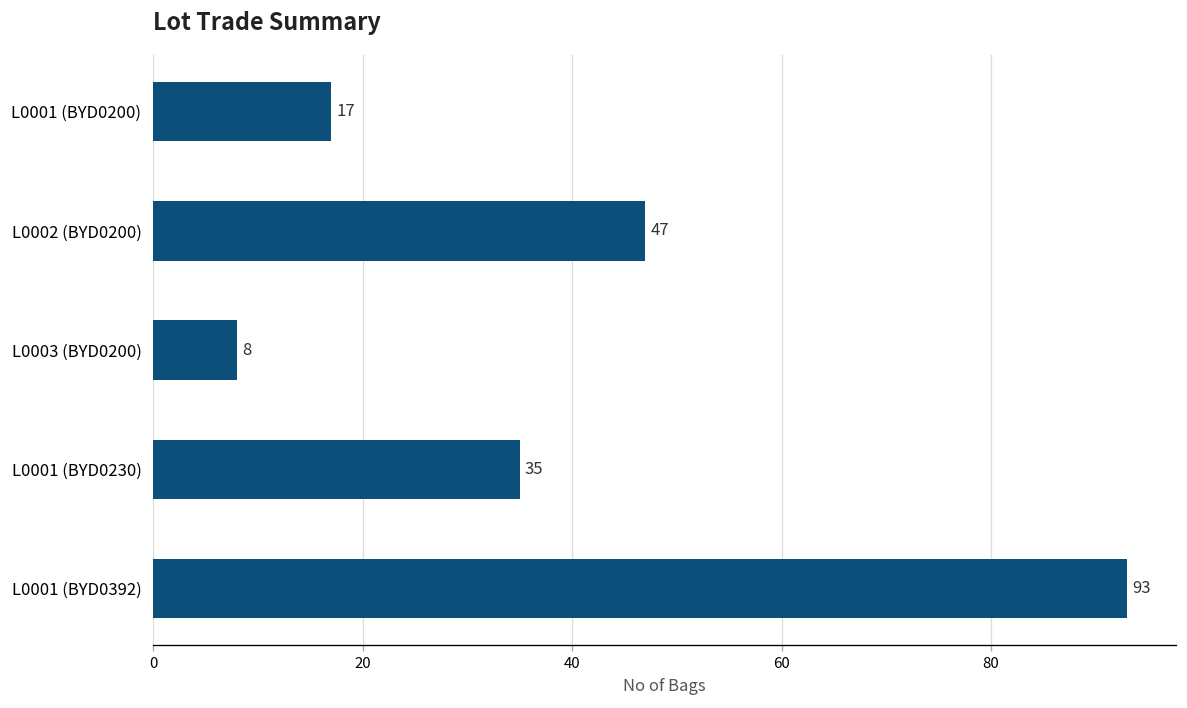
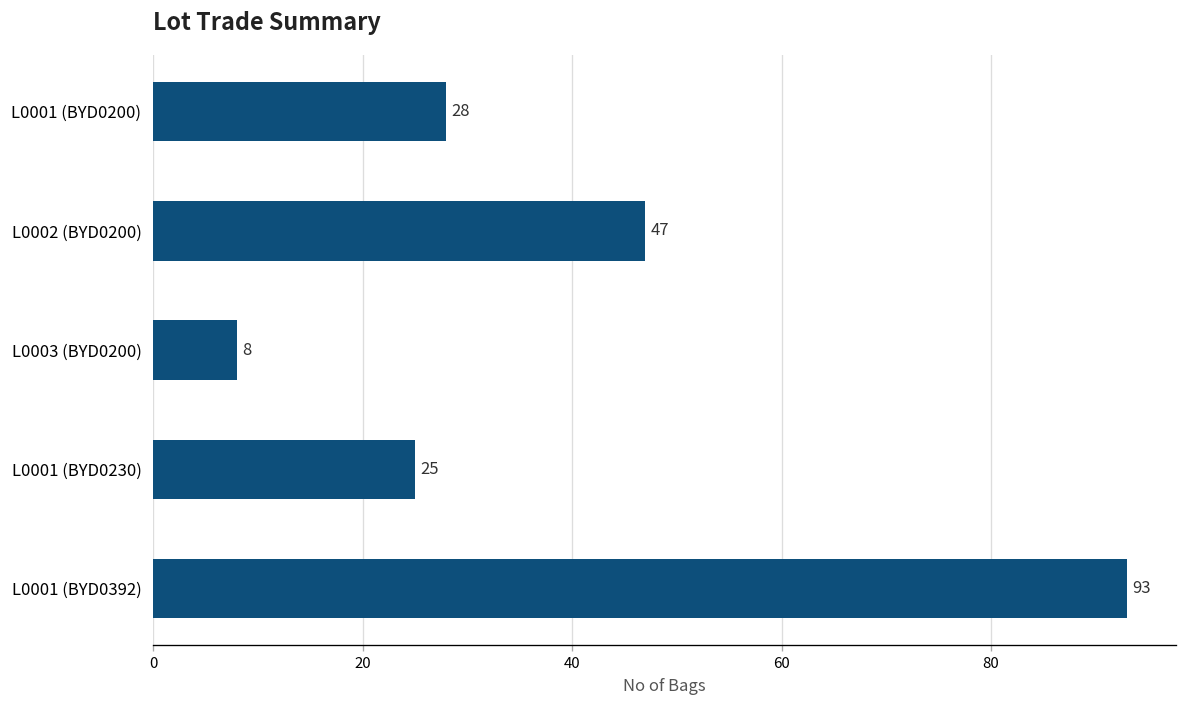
  {
-   "L0001 (BYD0200)": 17,
+   "L0001 (BYD0200)": 28,
    "L0002 (BYD0200)": 47,
    "L0003 (BYD0200)": 8,
-   "L0001 (BYD0230)": 35,
+   "L0001 (BYD0230)": 25,
    "L0001 (BYD0392)": 93
  }
